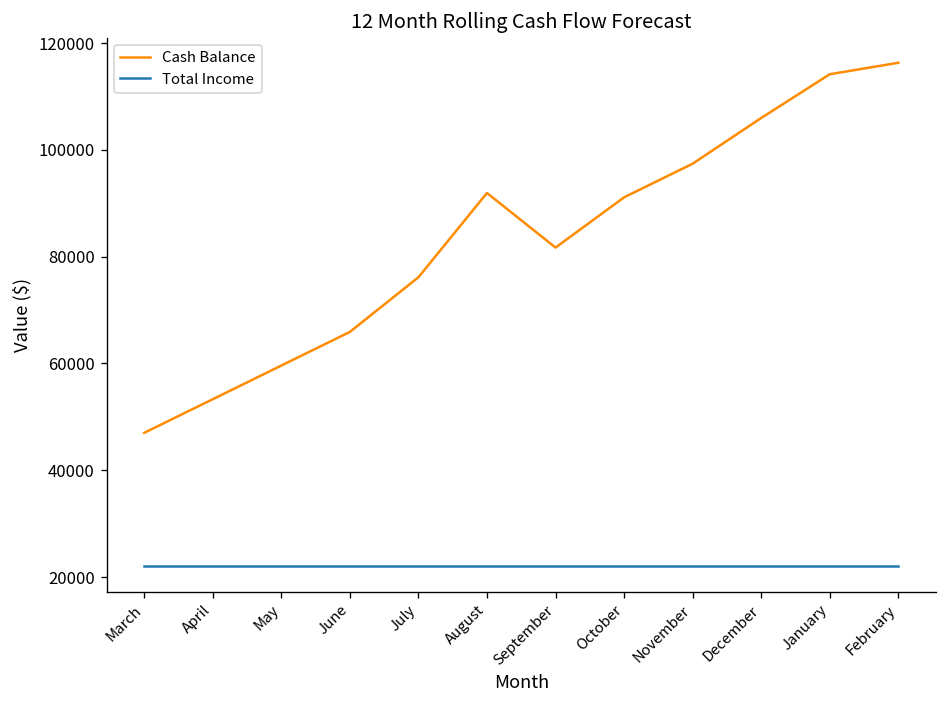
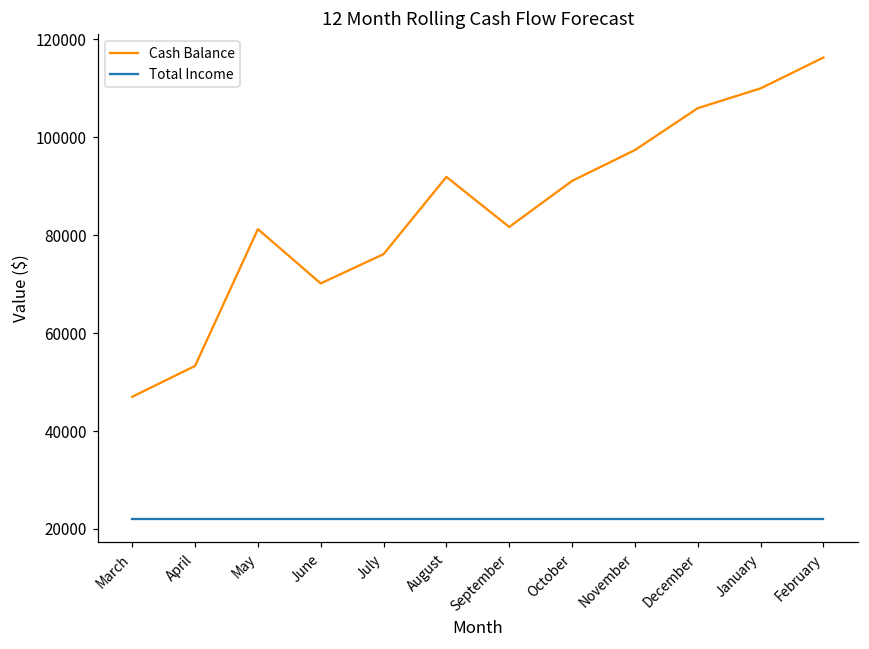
  {
    "Cash Balance": {
      "March": 47000,
      "April": 53000,
-     "May": 60000,
-     "June": 66000,
+     "May": 81000,
+     "June": 70000,
      "July": 76000,
      "August": 92000,
      "September": 82000,
      "October": 91000,
      "November": 97000,
      "December": 106000,
-     "January": 114000,
+     "January": 110000,
      "February": 116000
    },
    "Total Income": {
      "March": 22000,
      "April": 22000,
      "May": 22000,
      "June": 22000,
      "July": 22000,
      "August": 22000,
      "September": 22000,
      "October": 22000,
      "November": 22000,
      "December": 22000,
      "January": 22000,
      "February": 22000
    }
  }
